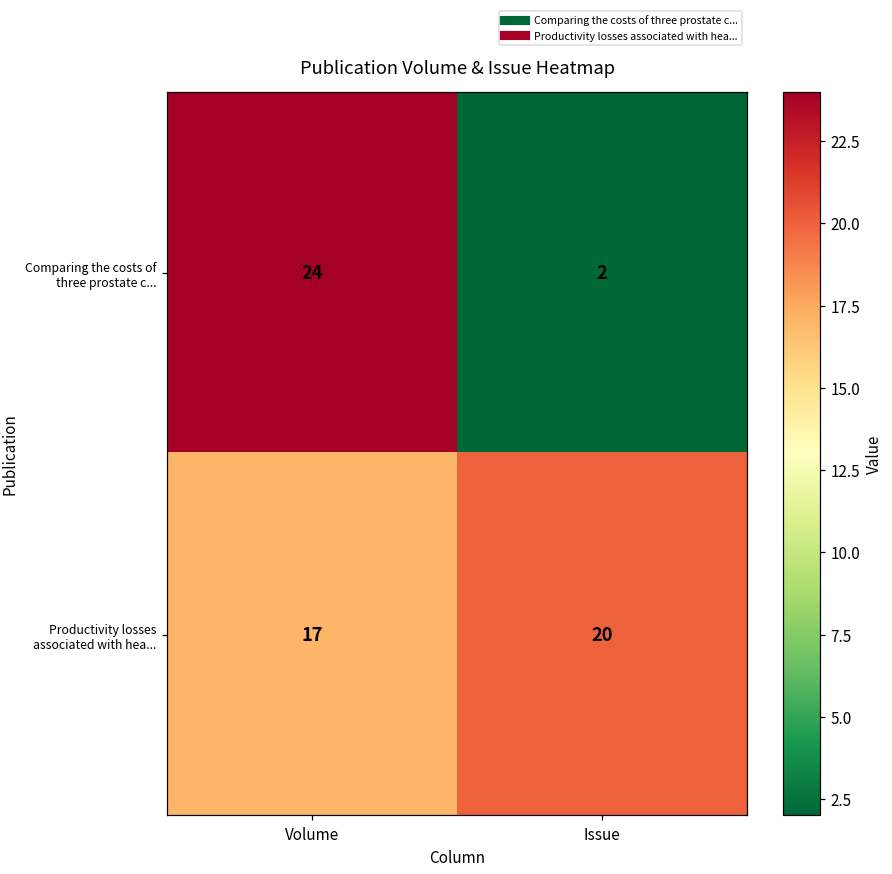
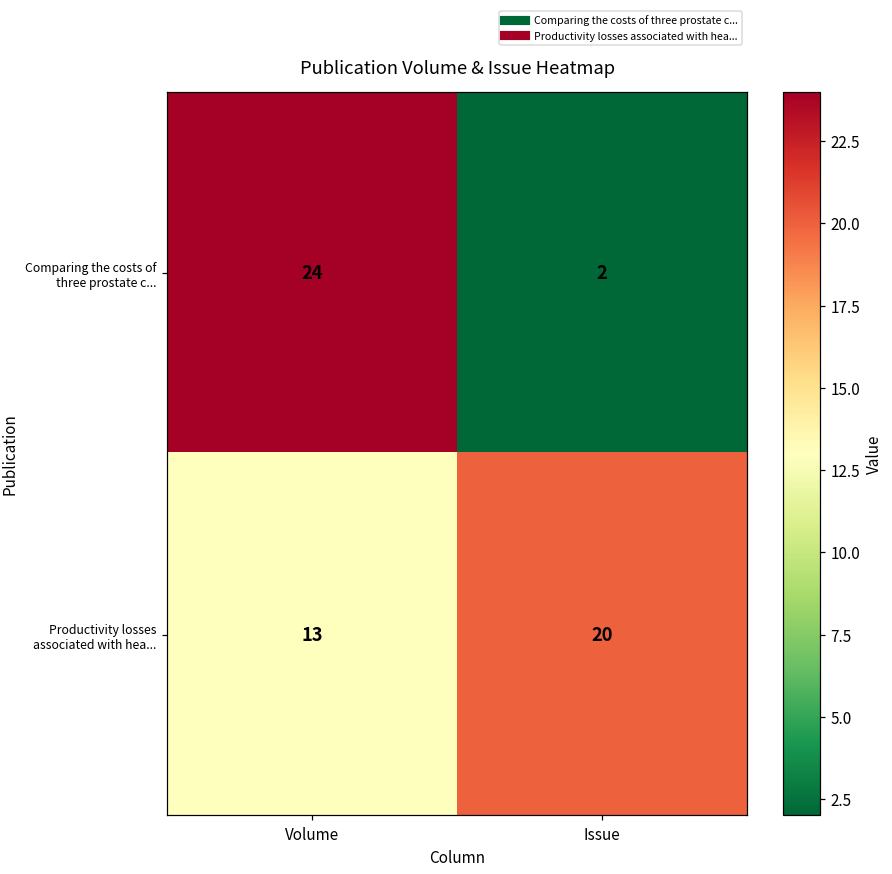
  {
    "Comparing the costs of three prostate c...": {
      "Volume": 24,
      "Issue": 2
    },
    "Productivity losses associated with hea...": {
-     "Volume": 17,
+     "Volume": 13,
      "Issue": 20
    }
  }
